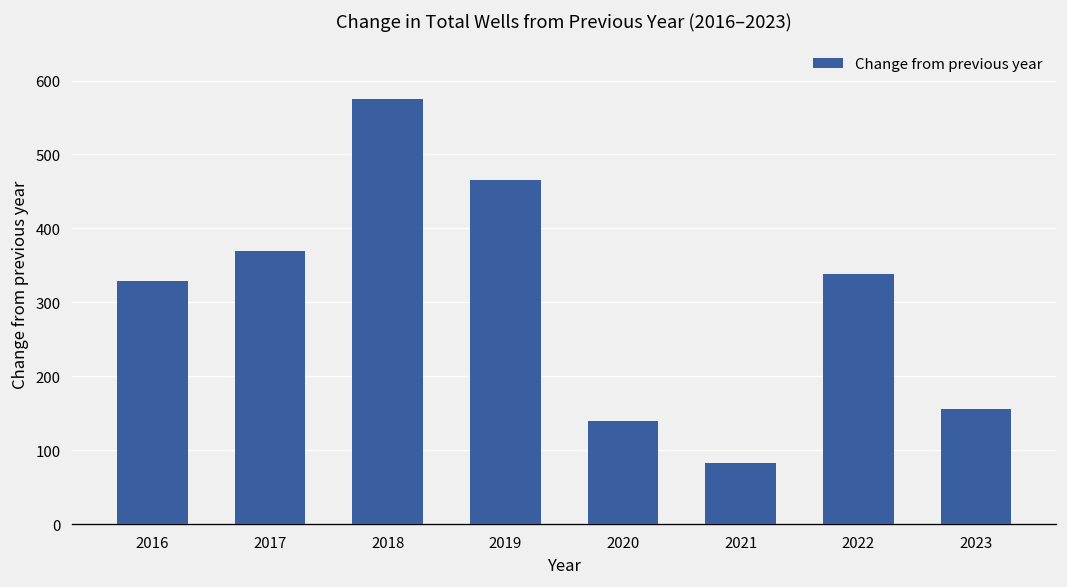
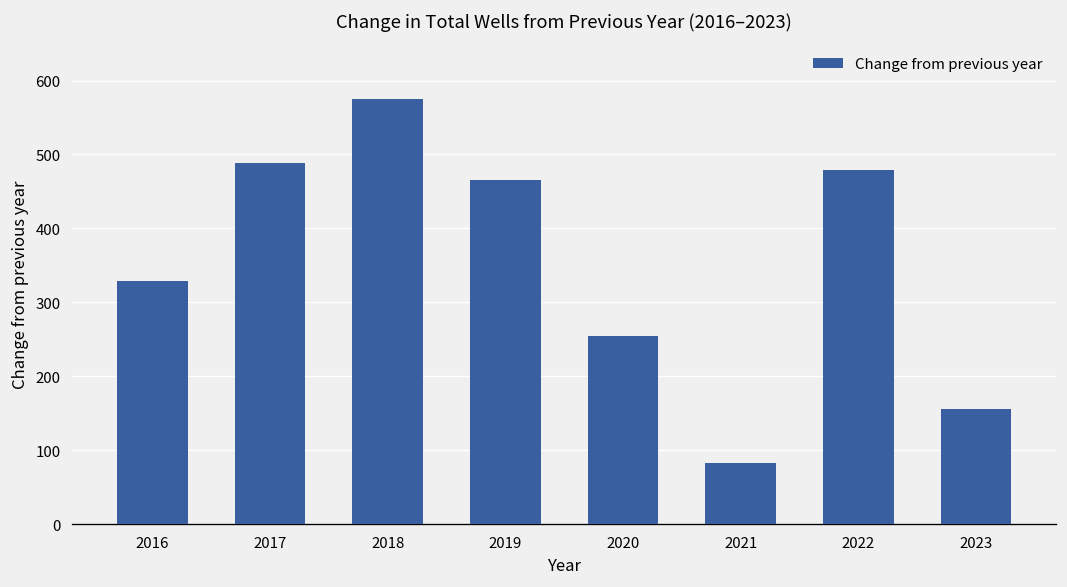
  {
    "2016": 330,
-   "2017": 370,
+   "2017": 490,
    "2018": 580,
    "2019": 470,
-   "2020": 140,
+   "2020": 250,
    "2021": 80,
-   "2022": 340,
+   "2022": 480,
    "2023": 160
  }
